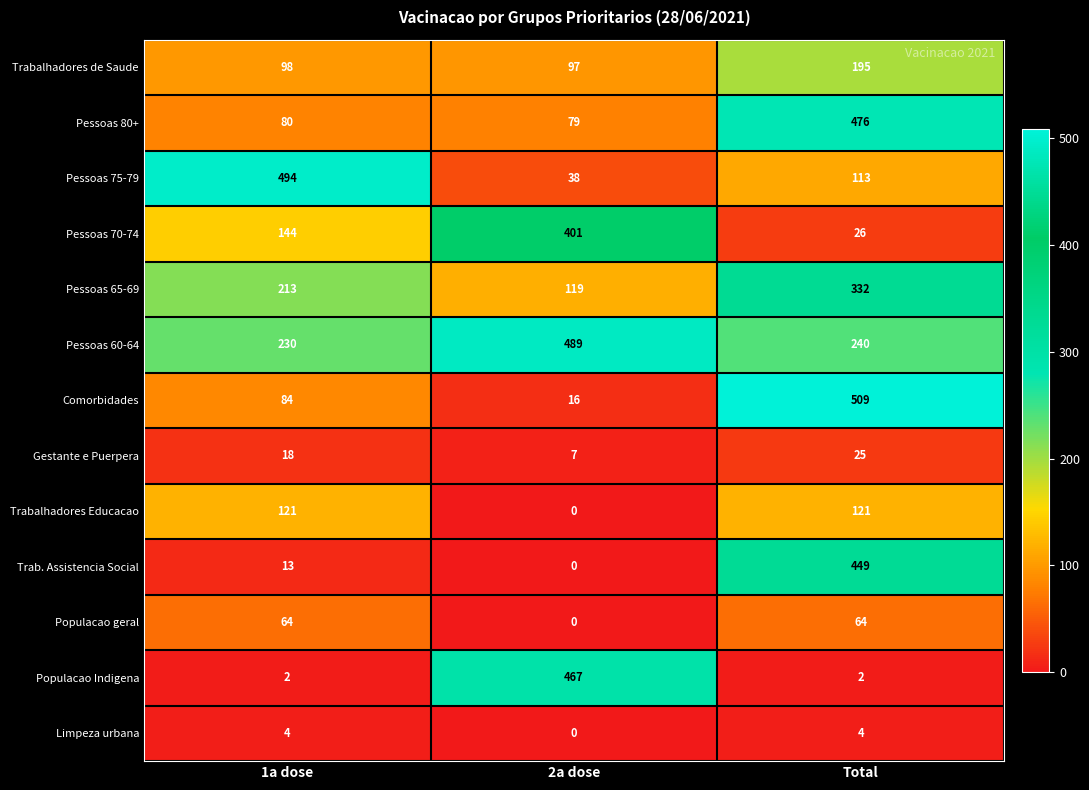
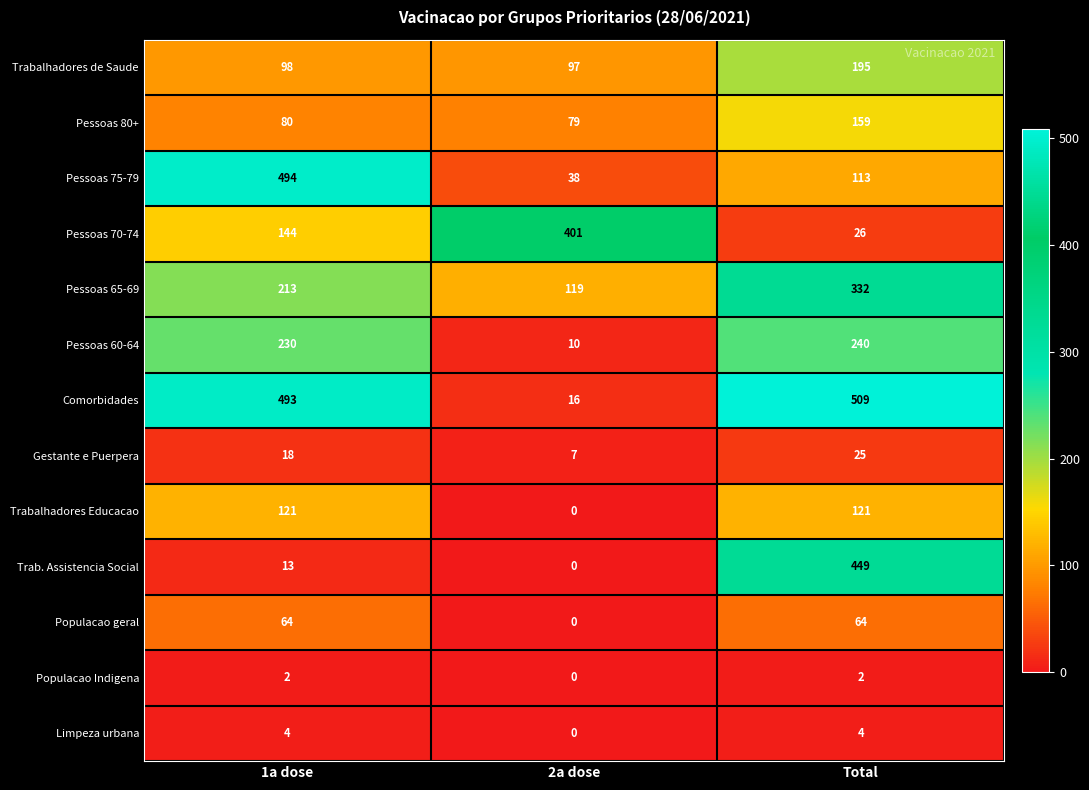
  {
    "Trabalhadores de Saude": {
      "1a dose": 98,
      "2a dose": 97
    },
    "Pessoas 80+": {
      "1a dose": 80,
      "2a dose": 79,
-     "Total": 476
+     "Total": 159
    },
    "Pessoas 75-79": {
      "1a dose": 494,
      "2a dose": 38,
      "Total": 113
    },
    "Pessoas 70-74": {
      "1a dose": 144,
      "2a dose": 401,
      "Total": 26
    },
    "Pessoas 65-69": {
      "1a dose": 213,
      "2a dose": 119,
      "Total": 332
    },
    "Pessoas 60-64": {
      "1a dose": 230,
-     "2a dose": 489,
+     "2a dose": 10,
      "Total": 240
    },
    "Comorbidades": {
-     "1a dose": 84,
+     "1a dose": 493,
      "2a dose": 16,
      "Total": 509
    },
    "Gestante e Puerpera": {
      "1a dose": 18,
      "2a dose": 7,
      "Total": 25
    },
    "Trabalhadores Educacao": {
      "1a dose": 121,
      "2a dose": 0,
      "Total": 121
    },
    "Trab. Assistencia Social": {
      "1a dose": 13,
      "2a dose": 0,
      "Total": 449
    },
    "Populacao geral": {
      "1a dose": 64,
      "2a dose": 0,
      "Total": 64
    },
    "Populacao Indigena": {
      "1a dose": 2,
-     "2a dose": 467,
+     "2a dose": 0,
      "Total": 2
    },
    "Limpeza urbana": {
      "1a dose": 4,
      "2a dose": 0,
      "Total": 4
    }
  }
